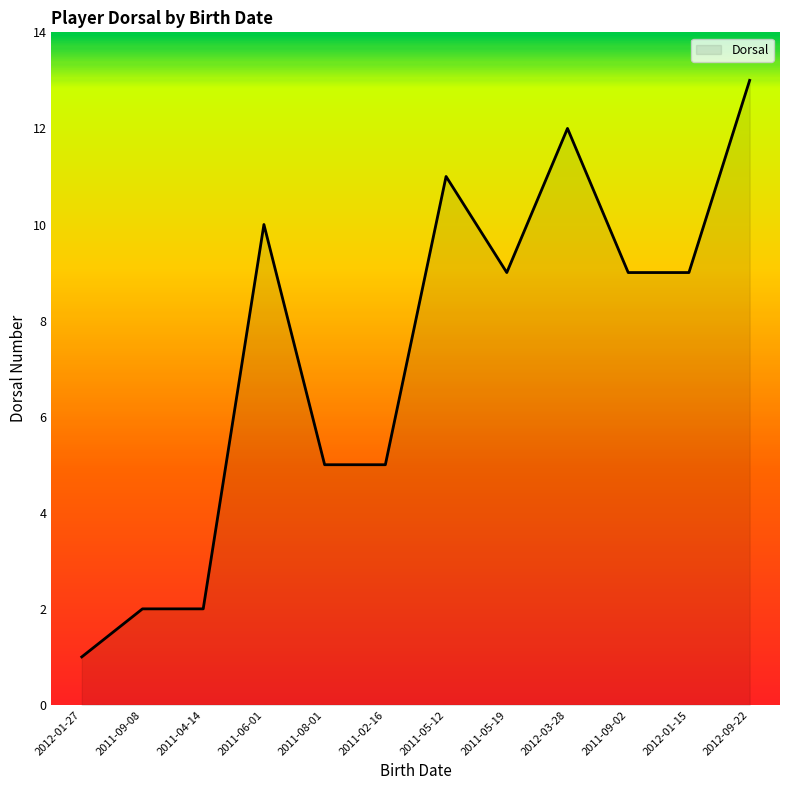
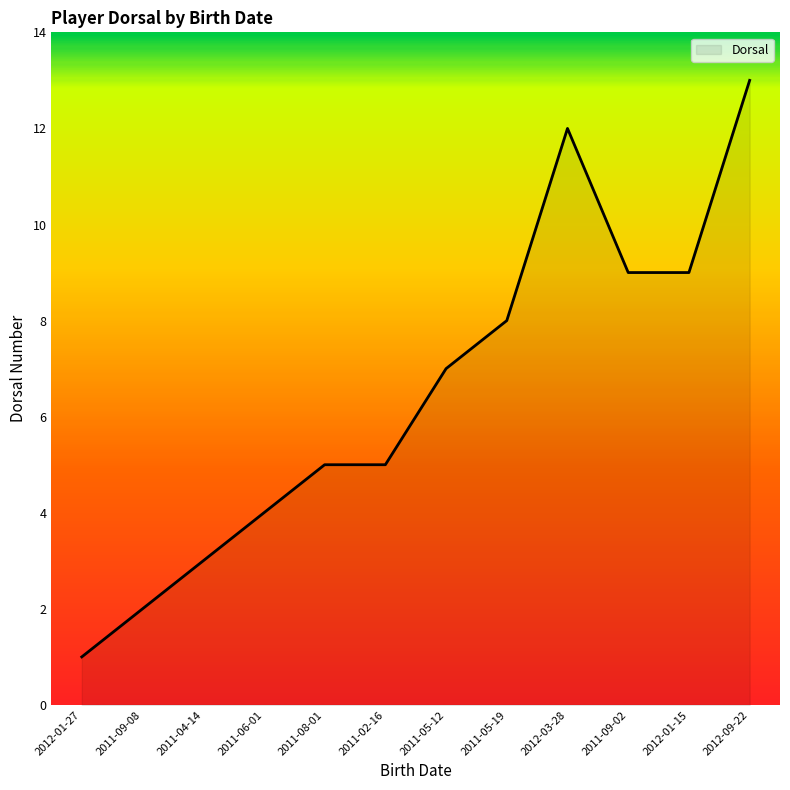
  {
    "2012-01-27": 1,
    "2011-09-08": 2,
-   "2011-04-14": 2,
-   "2011-06-01": 10,
+   "2011-04-14": 3,
+   "2011-06-01": 4,
    "2011-08-01": 5,
    "2011-02-16": 5,
-   "2011-05-12": 11,
-   "2011-05-19": 9,
+   "2011-05-12": 7,
+   "2011-05-19": 8,
    "2012-03-28": 12,
    "2011-09-02": 9,
    "2012-01-15": 9,
    "2012-09-22": 13
  }
